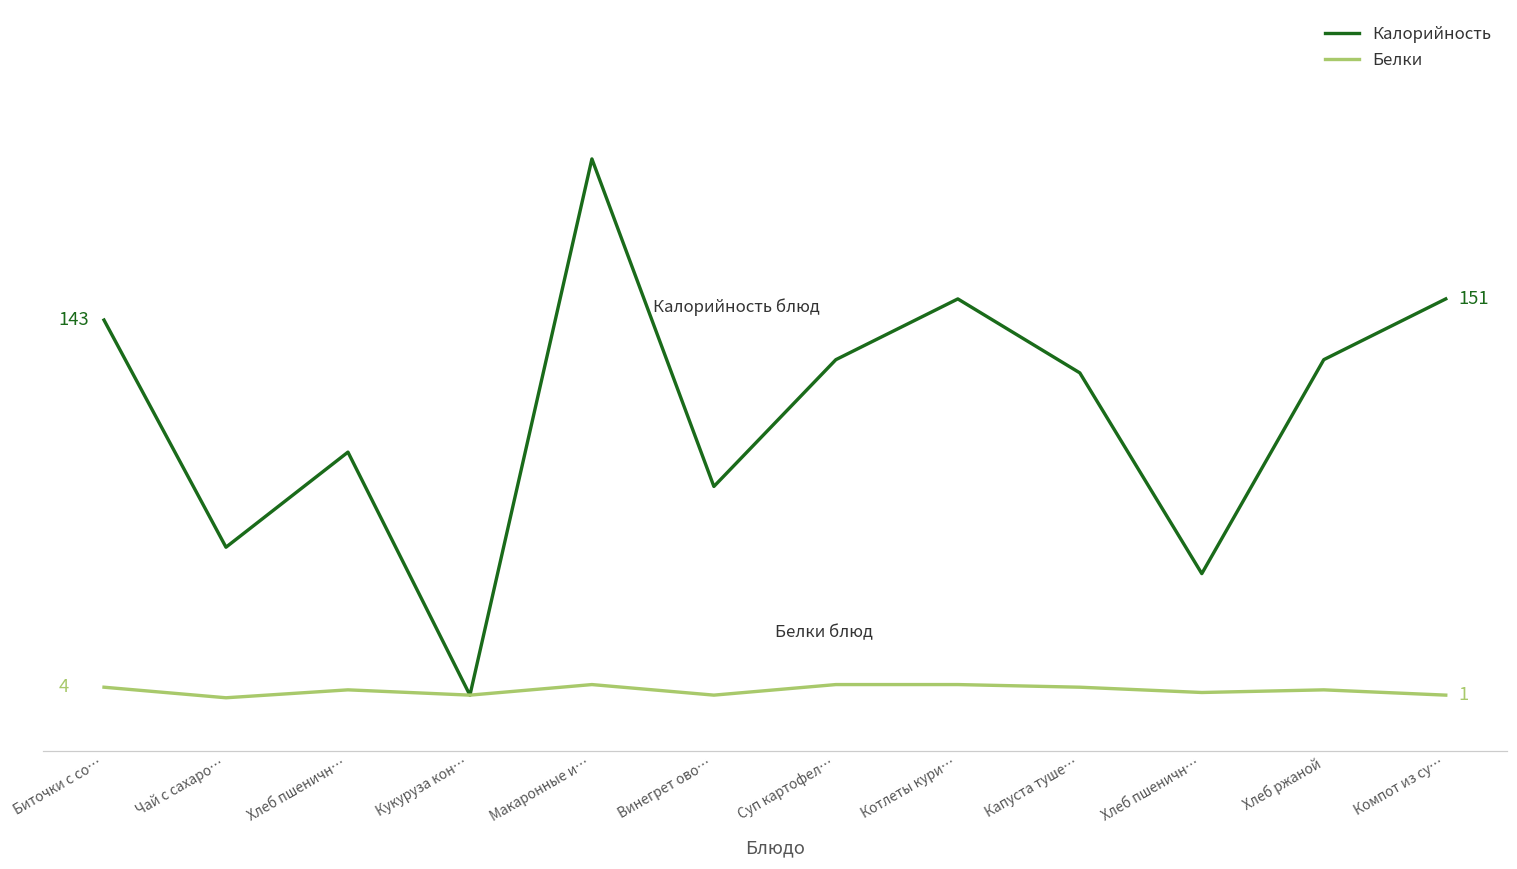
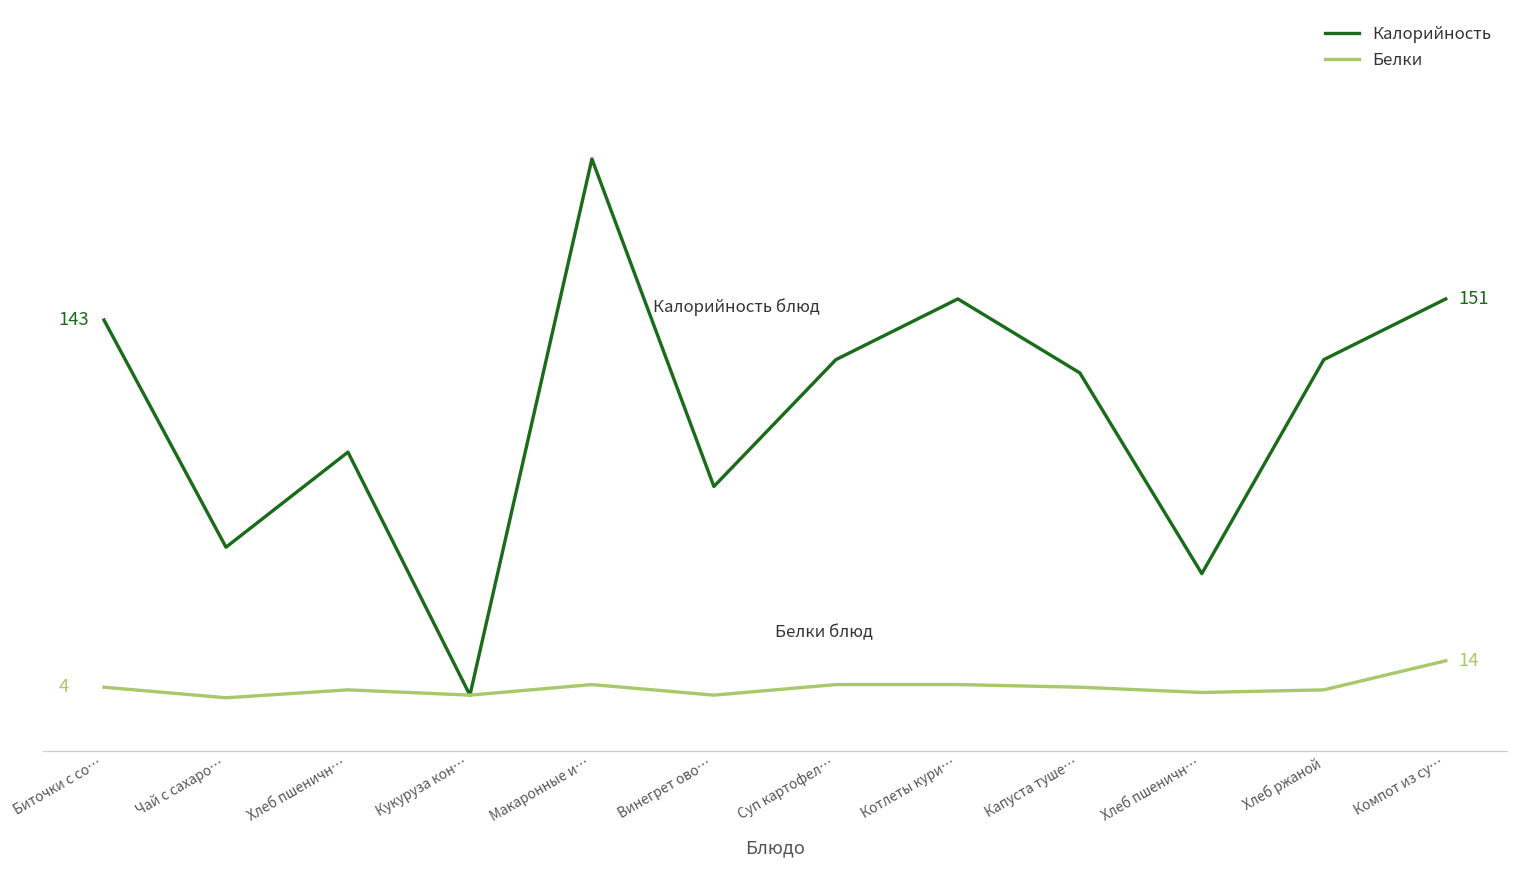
  {
    "Калорийность": {
      "Биточки с со…": 143,
      "Компот из су…": 151
    },
    "Белки": {
-     "Компот из су…": 1
+     "Компот из су…": 14
    }
  }
